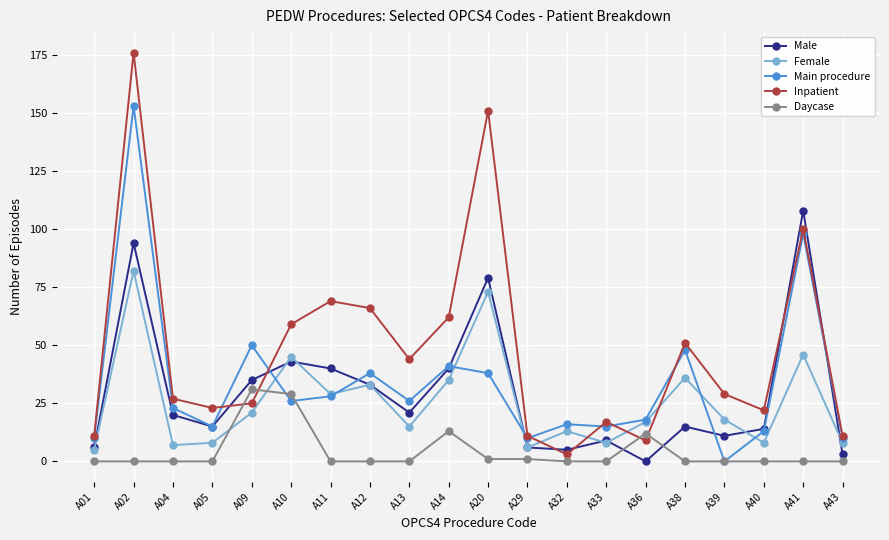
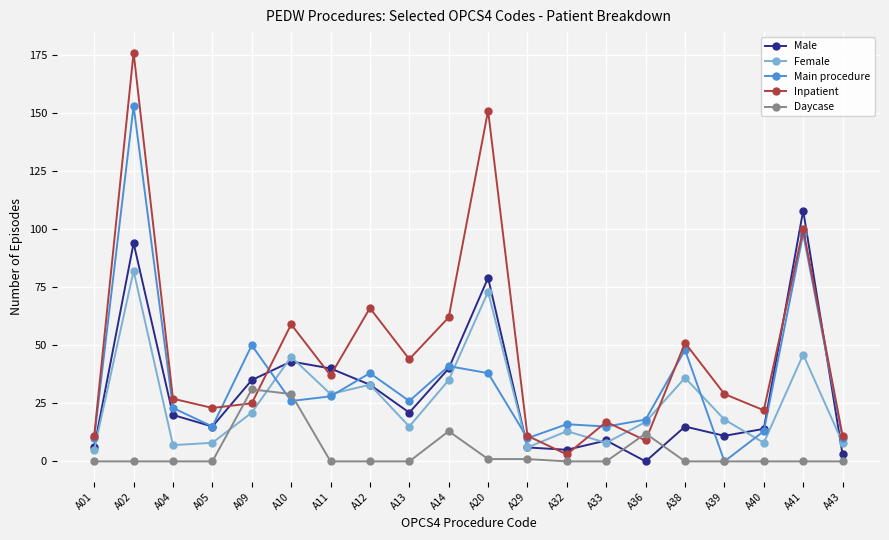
  {
    "Male": {
      "A02": 94,
      "A04": 20,
      "A09": 35,
      "A10": 43,
      "A11": 40,
      "A13": 21,
      "A20": 79,
      "A32": 5,
      "A36": 0,
      "A38": 15,
      "A39": 11,
      "A41": 108,
      "A43": 3
    },
    "Inpatient": {
      "A02": 176,
      "A04": 27,
      "A05": 23,
      "A09": 25,
      "A10": 59,
-     "A11": 69,
+     "A11": 37,
      "A12": 66,
      "A13": 44,
      "A14": 62,
      "A20": 151,
      "A32": 3,
      "A33": 17,
      "A36": 9,
      "A38": 51,
      "A39": 29,
      "A40": 22,
      "A41": 100
    },
    "Daycase": {
      "A01": 0,
      "A02": 0,
      "A04": 0,
      "A05": 0,
      "A09": 31,
      "A10": 29,
      "A11": 0,
      "A12": 0,
      "A13": 0,
      "A14": 13,
      "A20": 1,
      "A29": 1,
      "A32": 0,
      "A33": 0,
      "A36": 12,
      "A38": 0,
      "A40": 0,
      "A41": 0,
      "A43": 0
    }
  }
